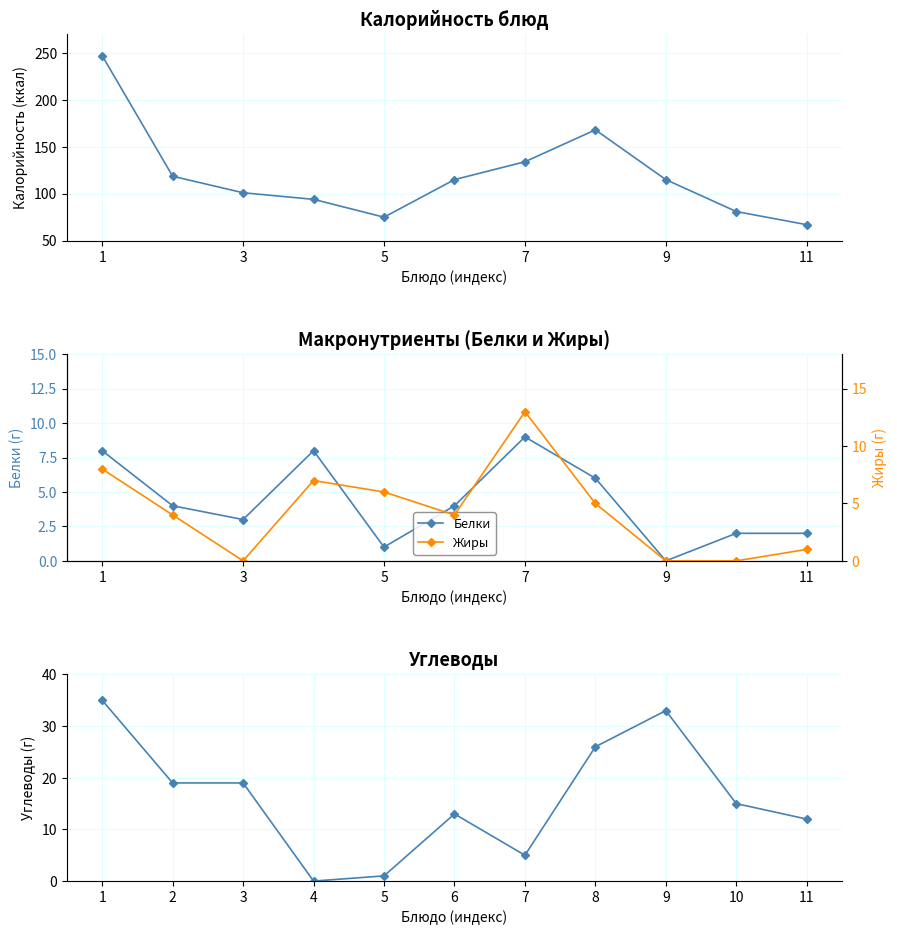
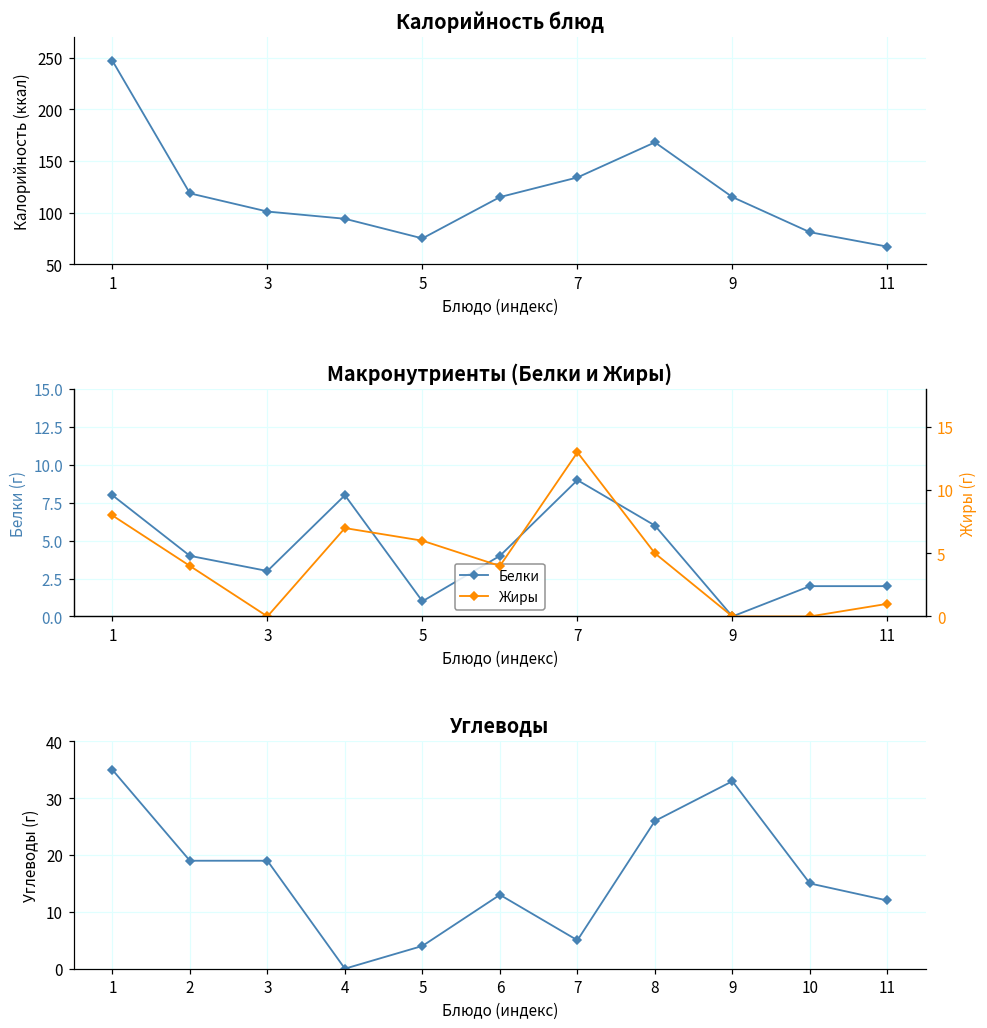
  {
    "Калорийность блюд": {
      "1": 250,
      "3": 100,
      "5": 80,
      "7": 130,
      "9": 120,
      "11": 70
    },
    "Углеводы": {
      "1": 35,
      "2": 19,
      "3": 19,
      "4": 0,
-     "5": 1,
+     "5": 4,
      "6": 13,
      "7": 5,
      "8": 26,
      "9": 33,
      "10": 15,
      "11": 12
    }
  }
